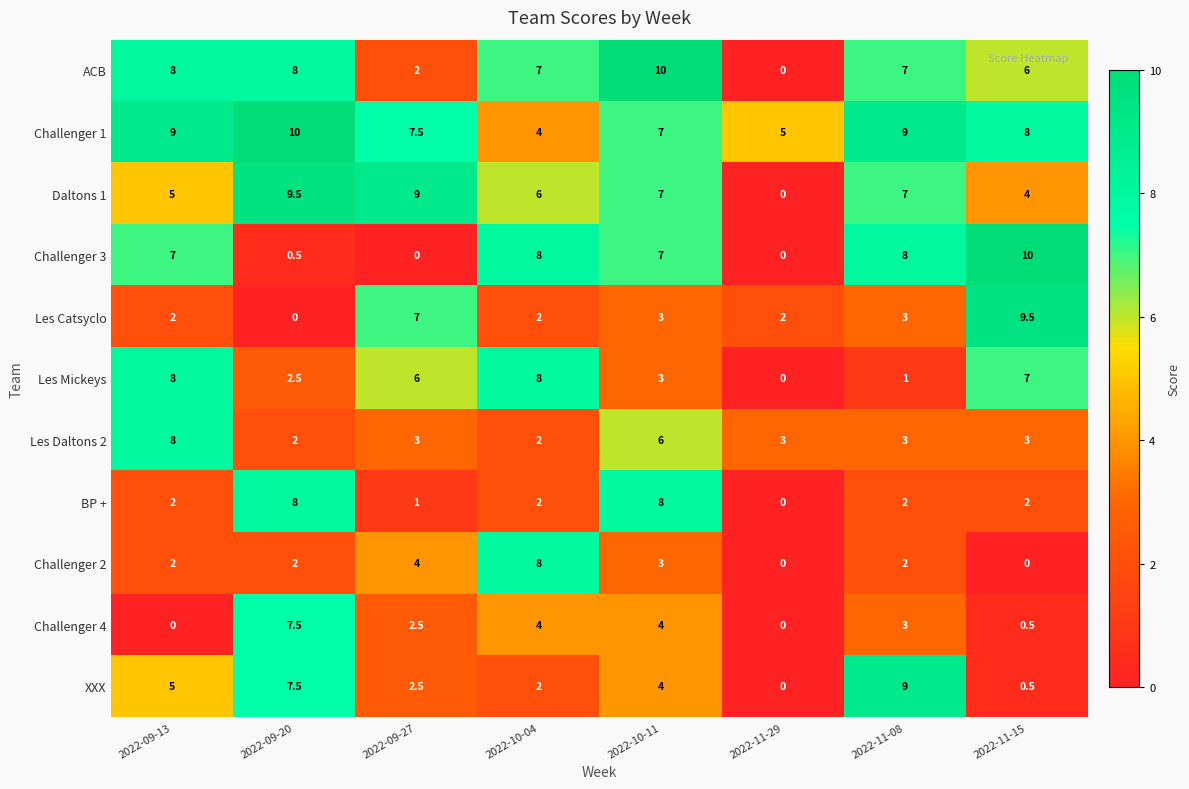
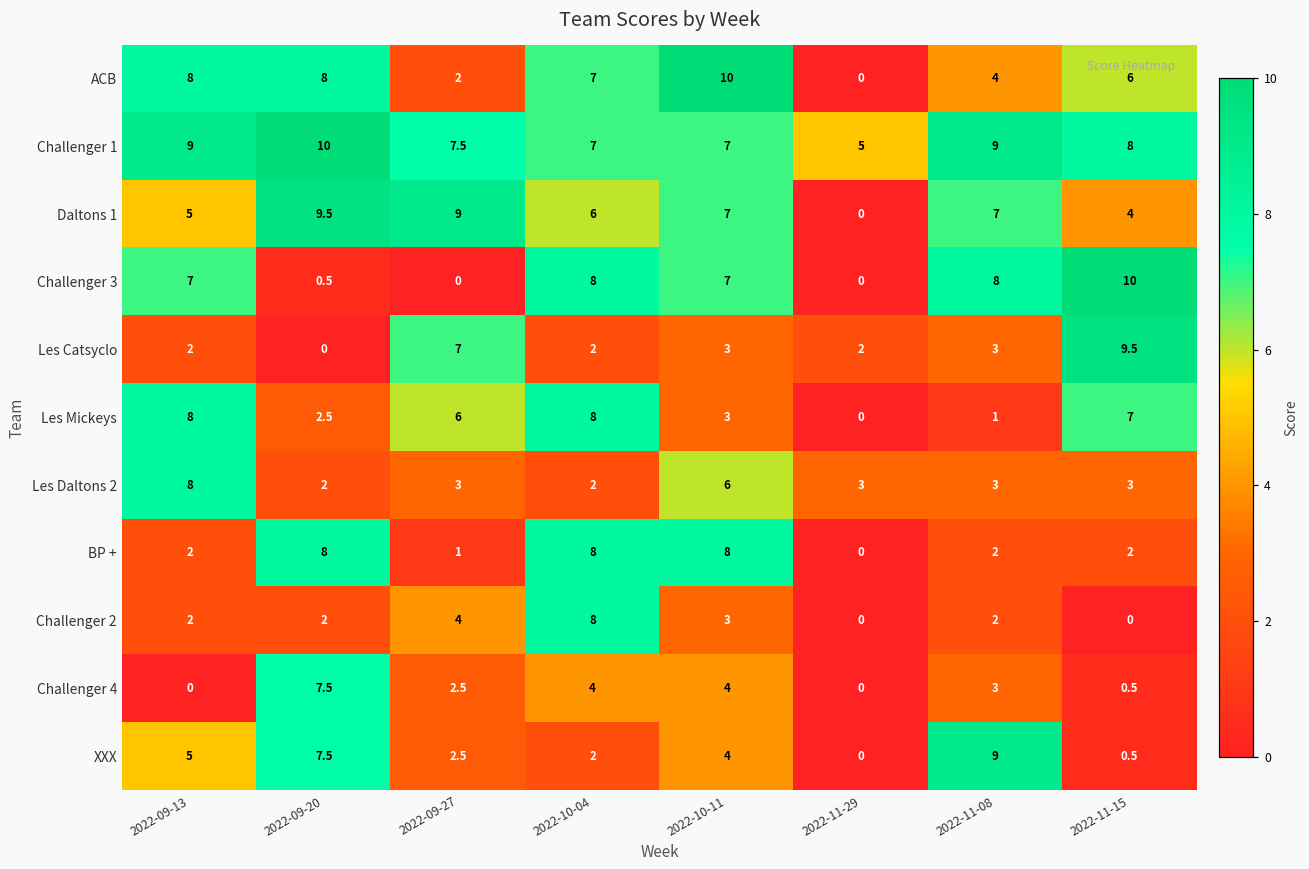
  {
    "ACB": {
      "2022-09-13": 8,
      "2022-09-20": 8,
      "2022-09-27": 2,
      "2022-10-04": 7,
      "2022-10-11": 10,
      "2022-11-29": 0,
-     "2022-11-08": 7
+     "2022-11-08": 4
    },
    "Challenger 1": {
      "2022-09-13": 9,
      "2022-09-20": 10,
      "2022-09-27": 7.5,
-     "2022-10-04": 4,
+     "2022-10-04": 7,
      "2022-10-11": 7,
      "2022-11-29": 5,
      "2022-11-08": 9,
      "2022-11-15": 8
    },
    "Daltons 1": {
      "2022-09-13": 5,
      "2022-09-20": 9.5,
      "2022-09-27": 9,
      "2022-10-04": 6,
      "2022-10-11": 7,
      "2022-11-29": 0,
      "2022-11-08": 7,
      "2022-11-15": 4
    },
    "Challenger 3": {
      "2022-09-13": 7,
      "2022-09-20": 0.5,
      "2022-09-27": 0,
      "2022-10-04": 8,
      "2022-10-11": 7,
      "2022-11-29": 0,
      "2022-11-08": 8,
      "2022-11-15": 10
    },
    "Les Catsyclo": {
      "2022-09-13": 2,
      "2022-09-20": 0,
      "2022-09-27": 7,
      "2022-10-04": 2,
      "2022-10-11": 3,
      "2022-11-29": 2,
      "2022-11-08": 3,
      "2022-11-15": 9.5
    },
    "Les Mickeys": {
      "2022-09-13": 8,
      "2022-09-20": 2.5,
      "2022-09-27": 6,
      "2022-10-04": 8,
      "2022-10-11": 3,
      "2022-11-29": 0,
      "2022-11-08": 1,
      "2022-11-15": 7
    },
    "Les Daltons 2": {
      "2022-09-13": 8,
      "2022-09-20": 2,
      "2022-09-27": 3,
      "2022-10-04": 2,
      "2022-10-11": 6,
      "2022-11-29": 3,
      "2022-11-08": 3,
      "2022-11-15": 3
    },
    "BP +": {
      "2022-09-13": 2,
      "2022-09-20": 8,
      "2022-09-27": 1,
-     "2022-10-04": 2,
+     "2022-10-04": 8,
      "2022-10-11": 8,
      "2022-11-29": 0,
      "2022-11-08": 2,
      "2022-11-15": 2
    },
    "Challenger 2": {
      "2022-09-13": 2,
      "2022-09-20": 2,
      "2022-09-27": 4,
      "2022-10-04": 8,
      "2022-10-11": 3,
      "2022-11-29": 0,
      "2022-11-08": 2,
      "2022-11-15": 0
    },
    "Challenger 4": {
      "2022-09-13": 0,
      "2022-09-20": 7.5,
      "2022-09-27": 2.5,
      "2022-10-04": 4,
      "2022-10-11": 4,
      "2022-11-29": 0,
      "2022-11-08": 3,
      "2022-11-15": 0.5
    },
    "XXX": {
      "2022-09-13": 5,
      "2022-09-20": 7.5,
      "2022-09-27": 2.5,
      "2022-10-04": 2,
      "2022-10-11": 4,
      "2022-11-29": 0,
      "2022-11-08": 9,
      "2022-11-15": 0.5
    }
  }
